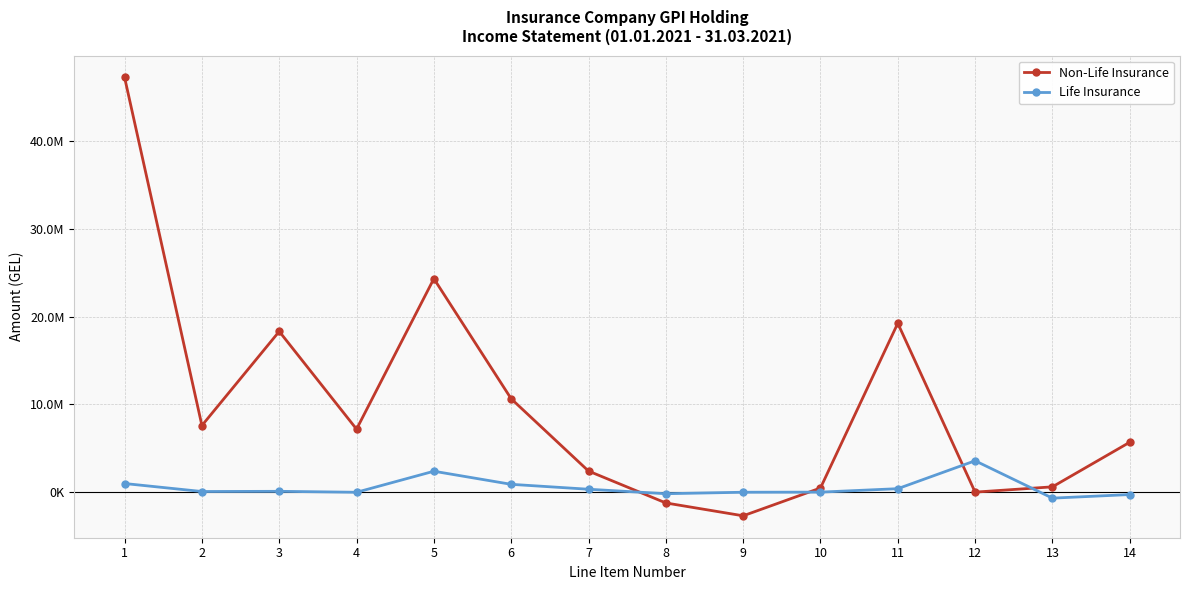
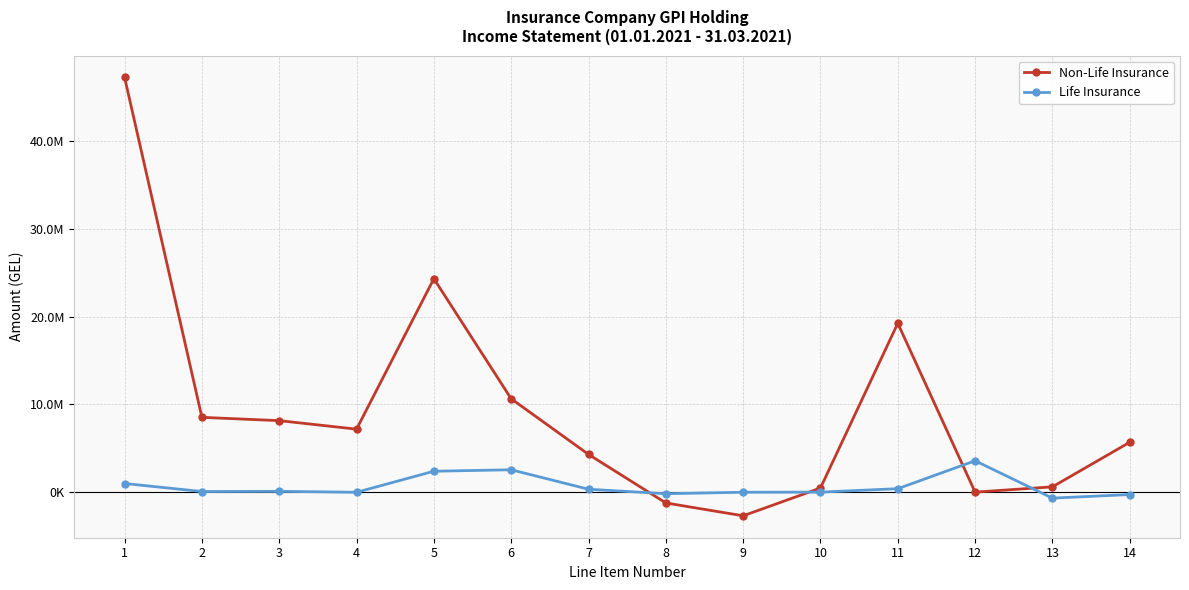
  {
    "Non-Life Insurance": {
      "1": 47000000,
-     "2": 8000000,
-     "3": 18000000,
+     "2": 9000000,
+     "3": 8000000,
      "4": 7000000,
      "5": 24000000,
      "6": 11000000,
-     "7": 2000000,
+     "7": 4000000,
      "8": -1000000,
      "9": -3000000,
      "10": 0,
      "11": 19000000,
      "12": 0,
      "13": 1000000,
      "14": 6000000
    },
    "Life Insurance": {
      "1": 1000000,
      "2": 0,
      "3": 0,
      "4": 0,
      "5": 2000000,
-     "6": 1000000,
+     "6": 3000000,
      "7": 0,
      "8": 0,
      "9": 0,
      "10": 0,
      "11": 0,
      "12": 4000000,
      "13": -1000000,
      "14": 0
    }
  }
